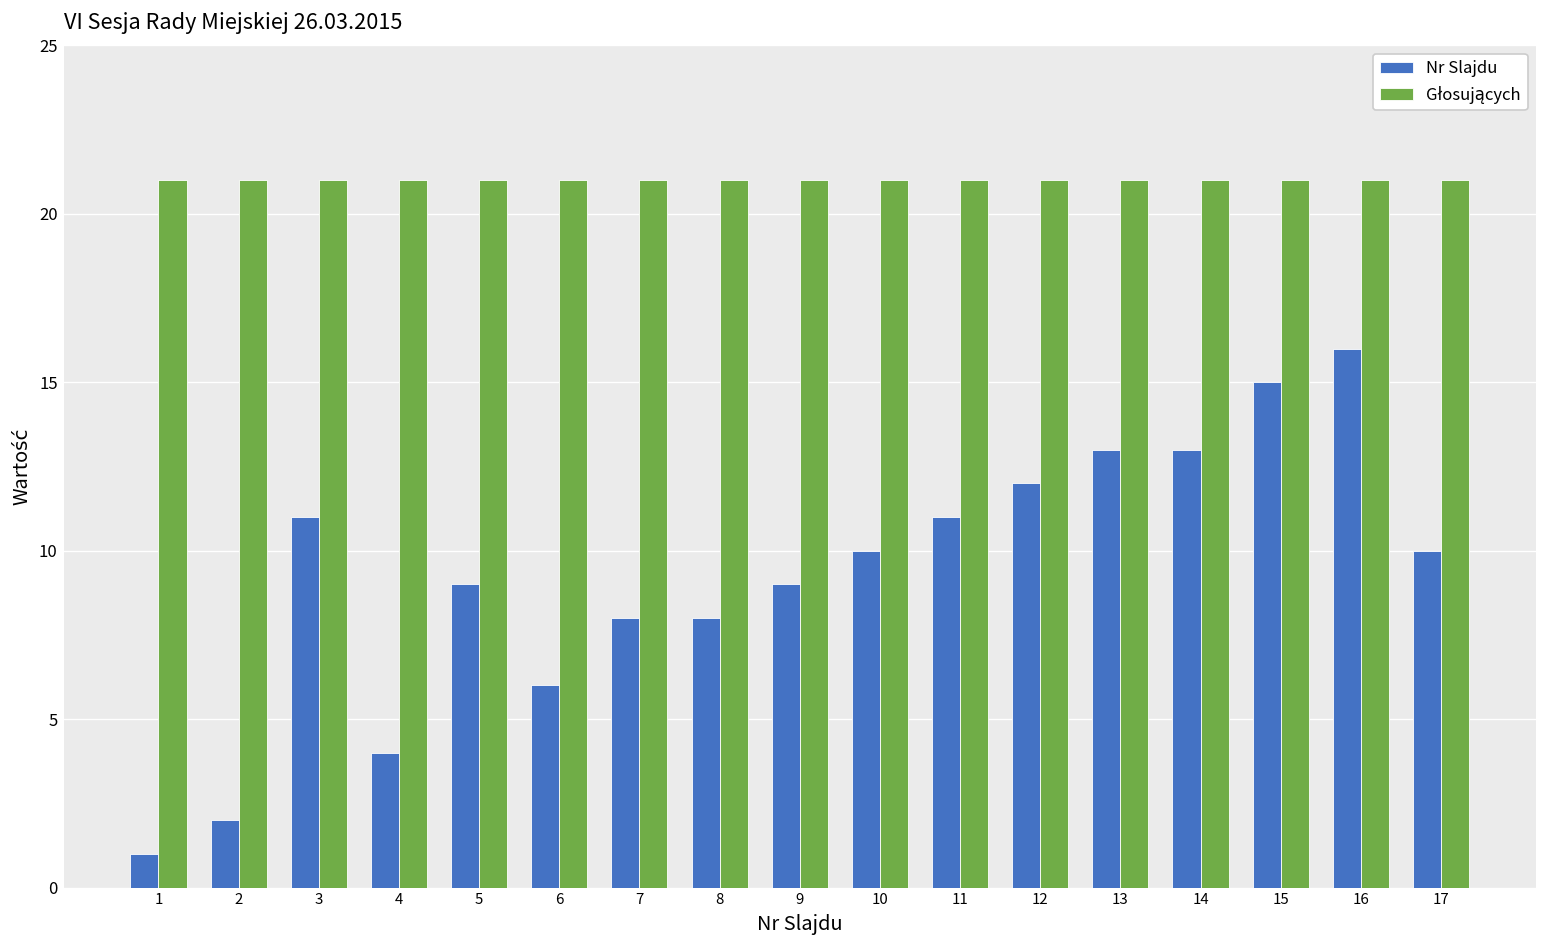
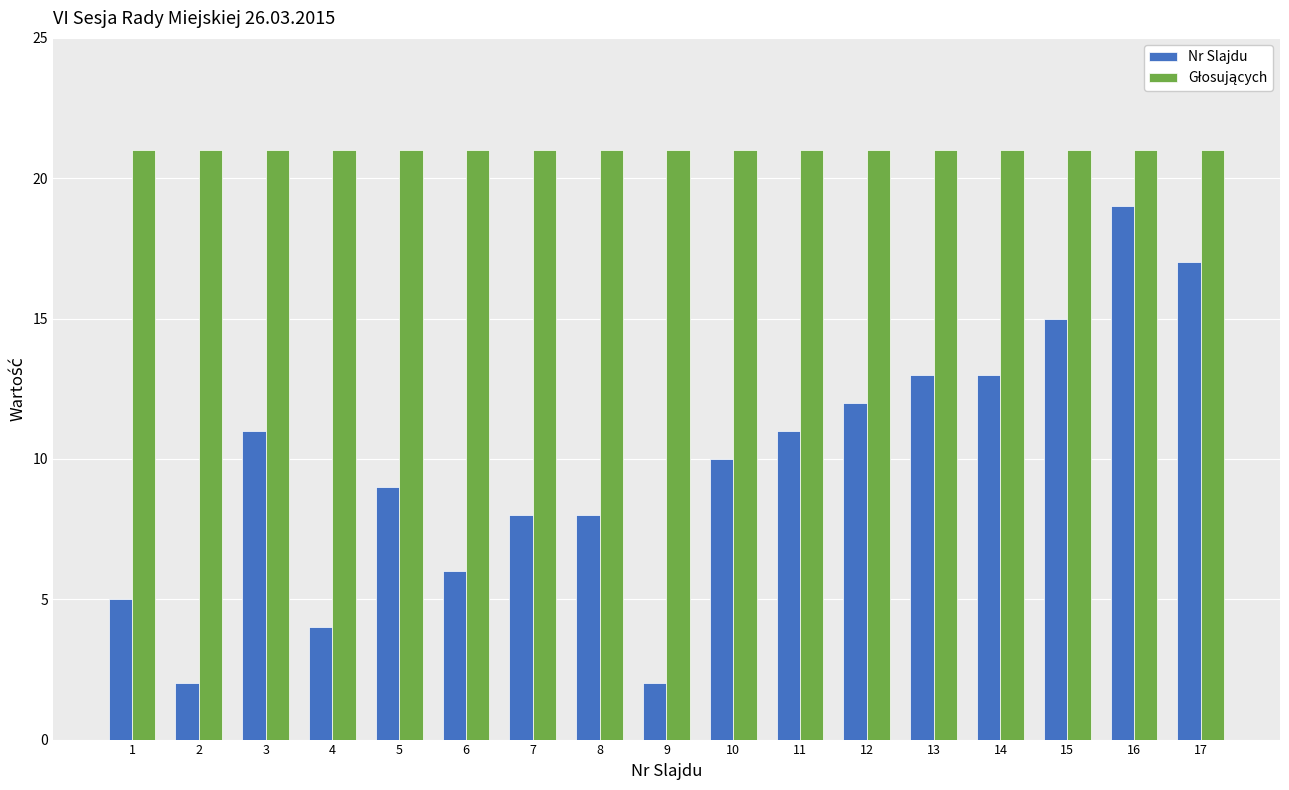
  {
    "Nr Slajdu": {
-     "1": 1,
+     "1": 5,
      "2": 2,
      "3": 11,
      "4": 4,
      "5": 9,
      "6": 6,
      "7": 8,
      "8": 8,
-     "9": 9,
+     "9": 2,
      "10": 10,
      "11": 11,
      "12": 12,
      "13": 13,
      "14": 13,
      "15": 15,
-     "16": 16,
-     "17": 10
+     "16": 19,
+     "17": 17
    },
    "Głosujących": {
      "1": 21,
      "2": 21,
      "3": 21,
      "4": 21,
      "5": 21,
      "6": 21,
      "7": 21,
      "8": 21,
      "9": 21,
      "10": 21,
      "11": 21,
      "12": 21,
      "13": 21,
      "14": 21,
      "15": 21,
      "16": 21,
      "17": 21
    }
  }
